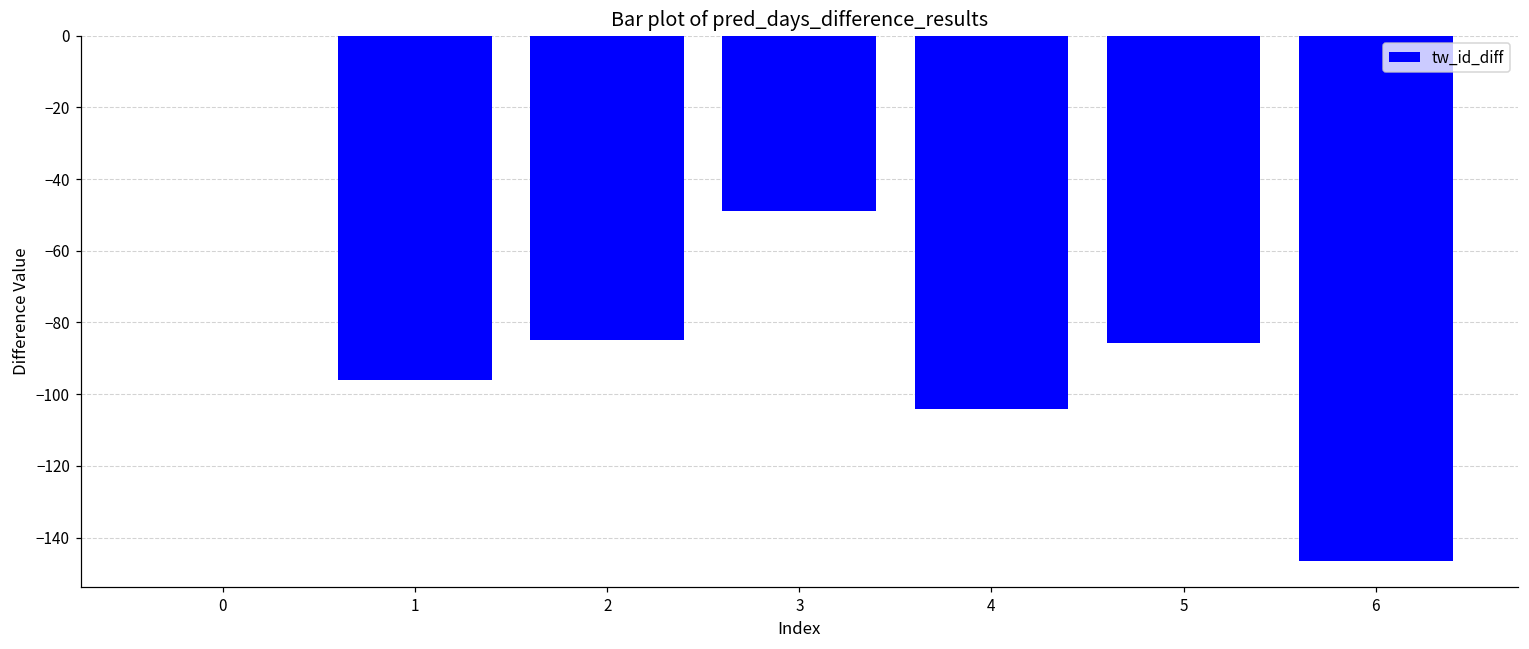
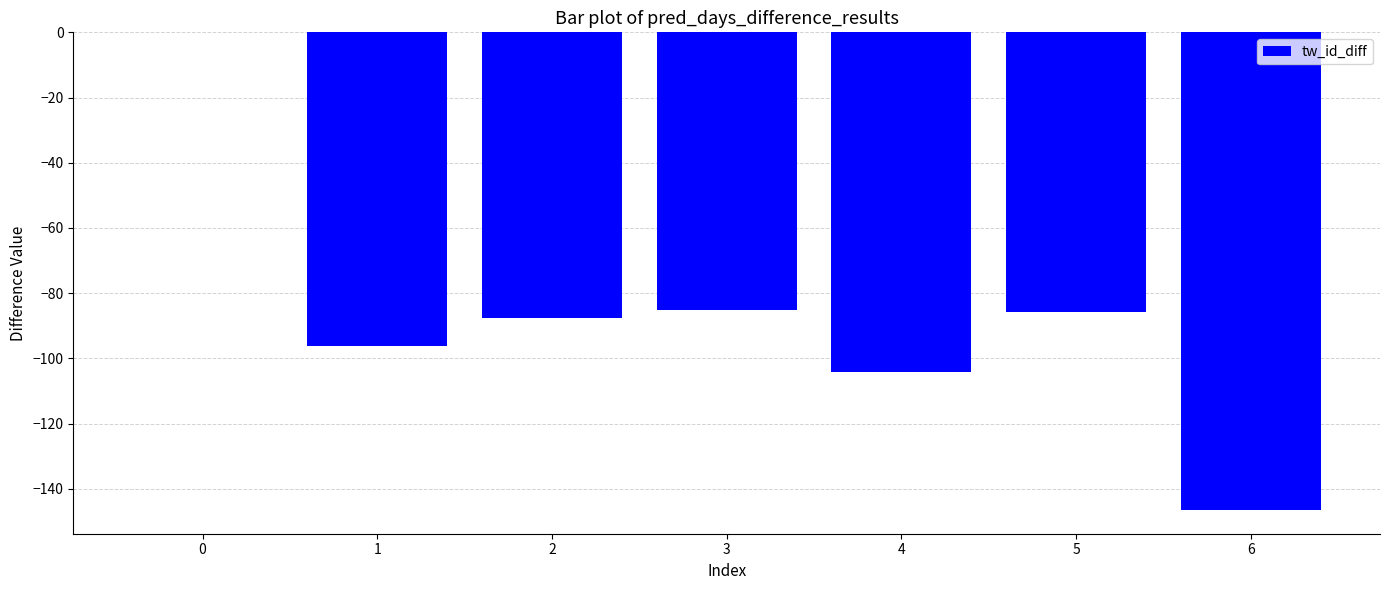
  {
    "0": 0,
    "1": -96,
-   "2": -85,
-   "3": -49,
+   "2": -88,
+   "3": -85,
    "4": -104,
    "5": -86,
    "6": -146
  }
